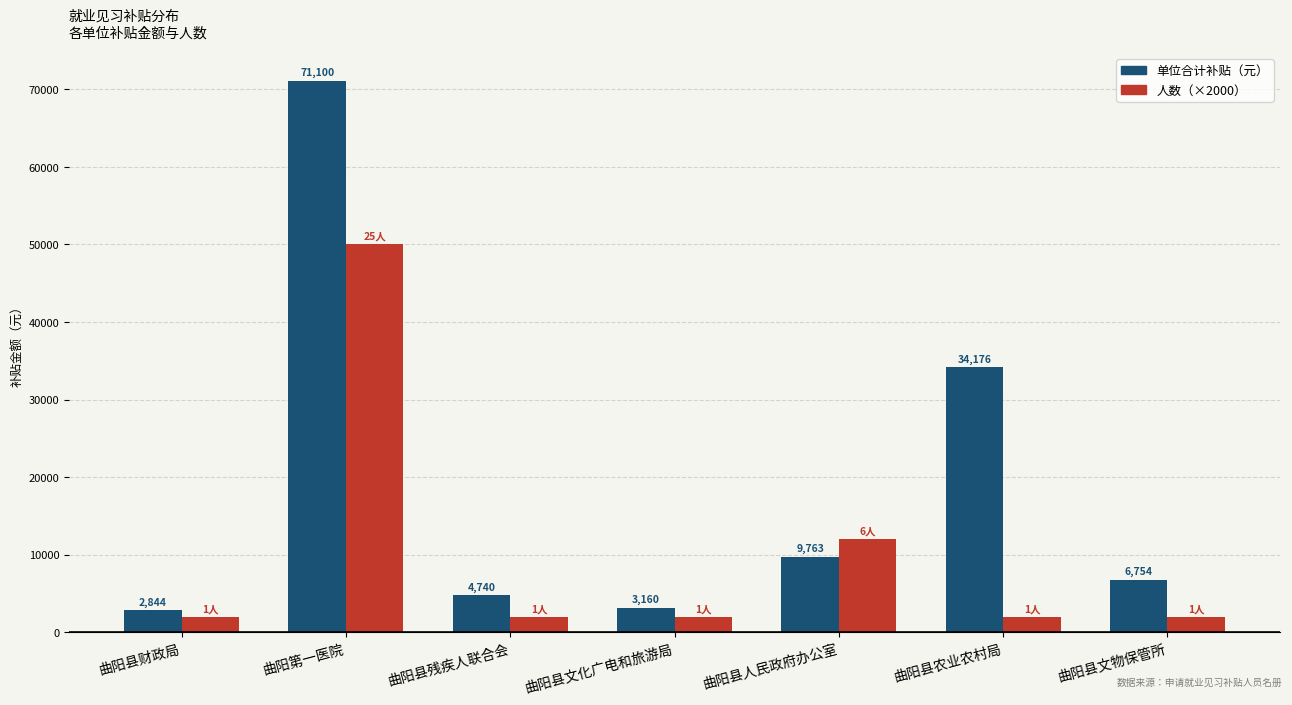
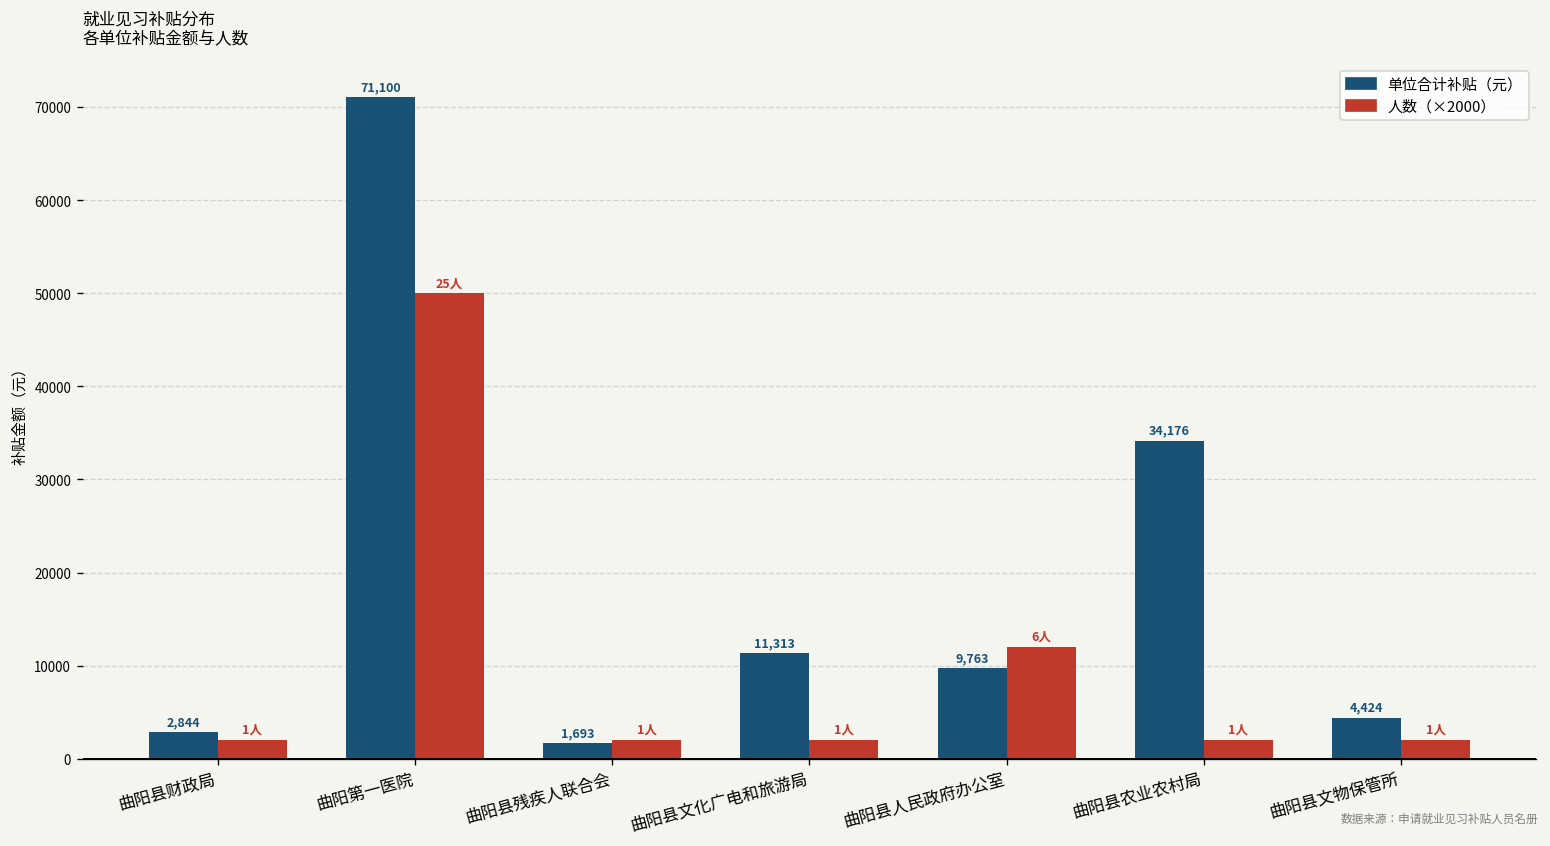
  {
    "单位合计补贴（元）": {
      "曲阳县财政局": "2,844",
      "曲阳第一医院": "71,100",
-     "曲阳县残疾人联合会": "4,740",
-     "曲阳县文化广电和旅游局": "3,160",
+     "曲阳县残疾人联合会": "1,693",
+     "曲阳县文化广电和旅游局": "11,313",
      "曲阳县人民政府办公室": "9,763",
      "曲阳县农业农村局": "34,176",
-     "曲阳县文物保管所": "6,754"
+     "曲阳县文物保管所": "4,424"
    }
  }
